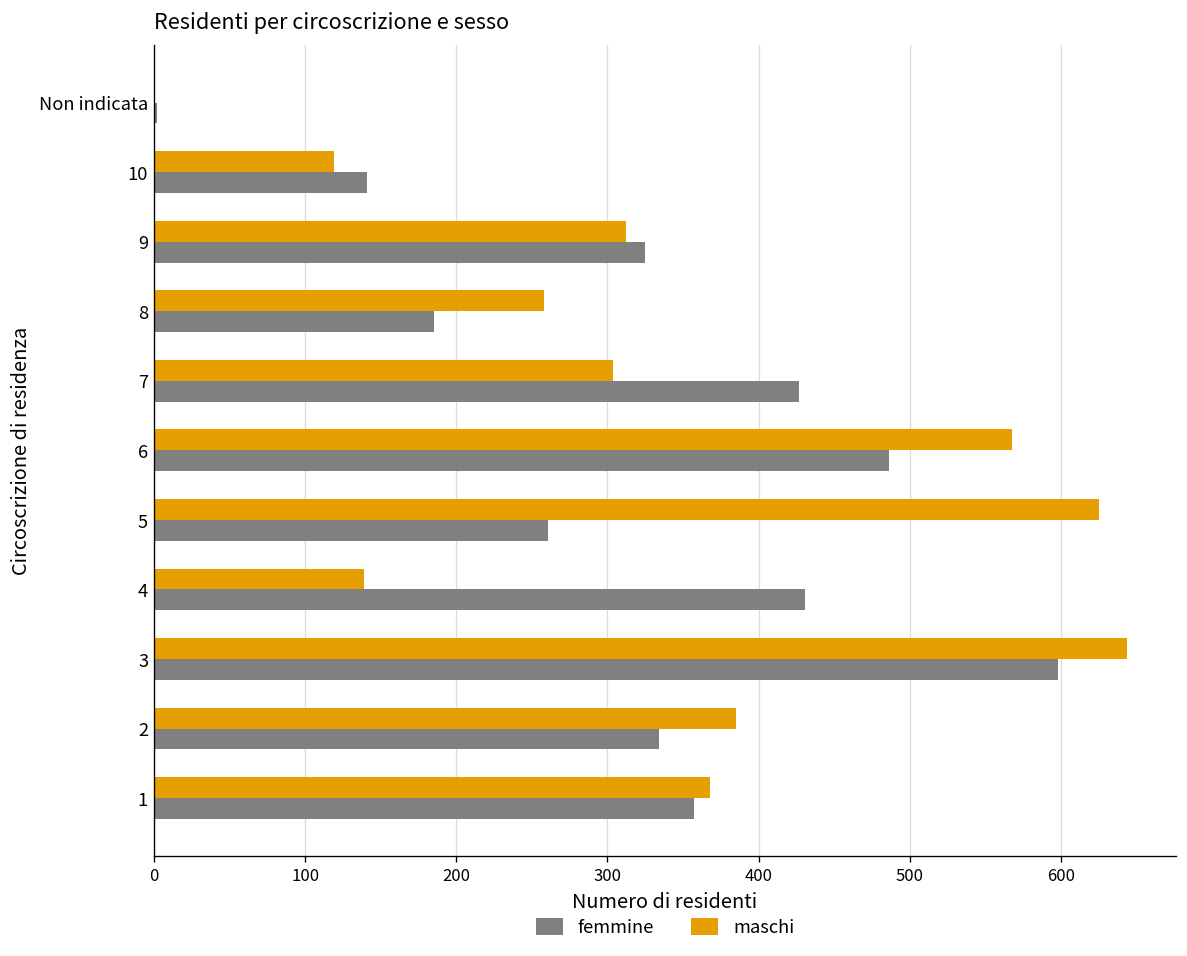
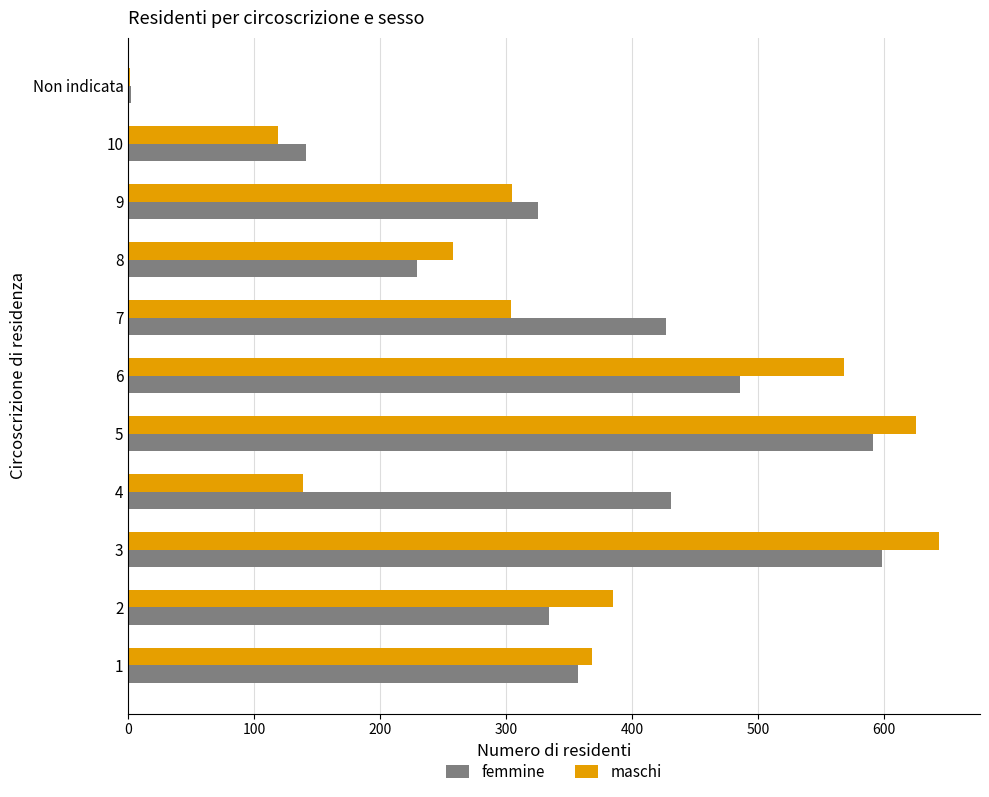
  {
    "femmine": {
      "Non indicata": 2,
      "10": 141,
      "9": 325,
-     "8": 185,
+     "8": 229,
      "7": 427,
      "6": 486,
-     "5": 261,
+     "5": 591,
      "4": 431,
      "3": 598,
      "2": 334,
      "1": 357
    },
    "maschi": {
      "10": 119,
-     "9": 312,
+     "9": 305,
      "8": 258,
      "7": 304,
      "6": 568,
      "5": 625,
      "4": 139,
      "3": 644,
      "2": 385,
      "1": 368
    }
  }
